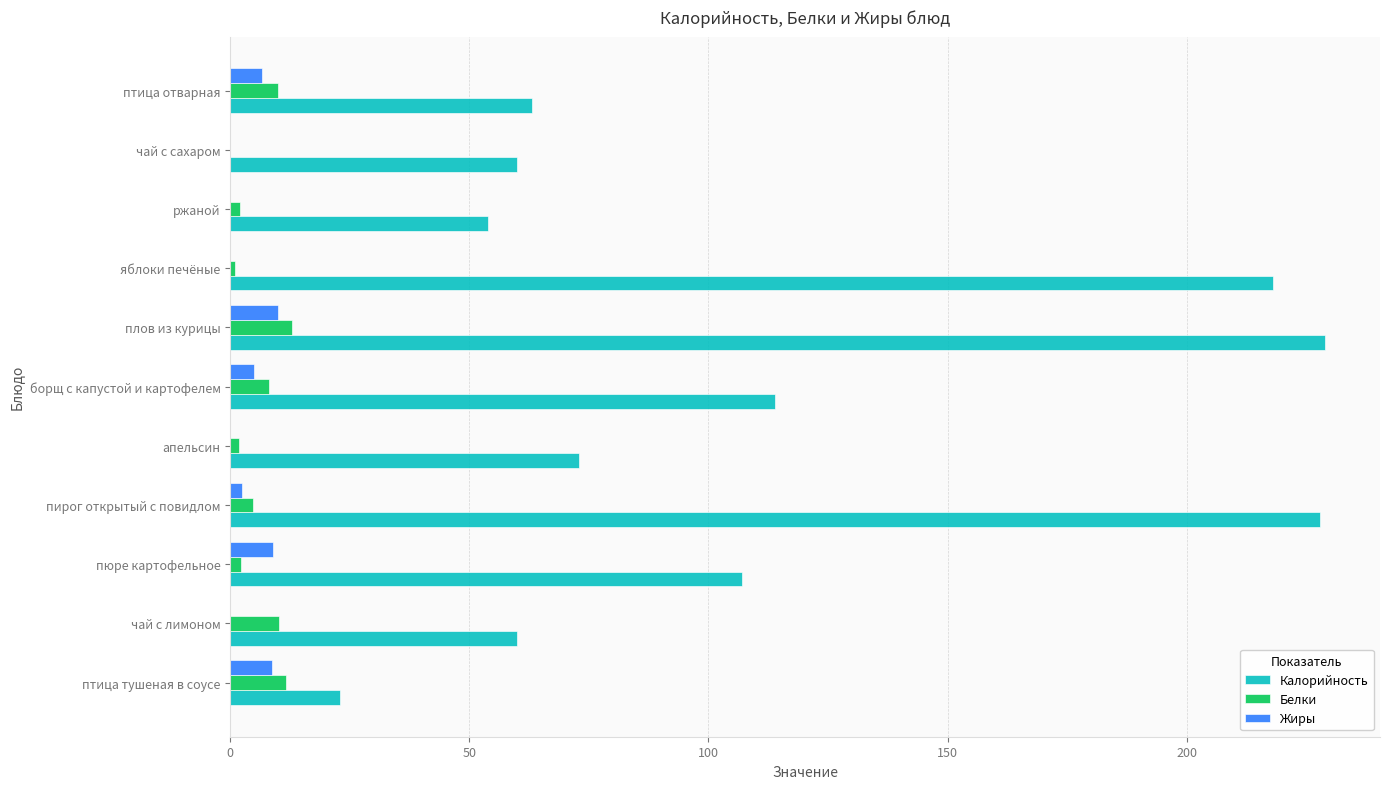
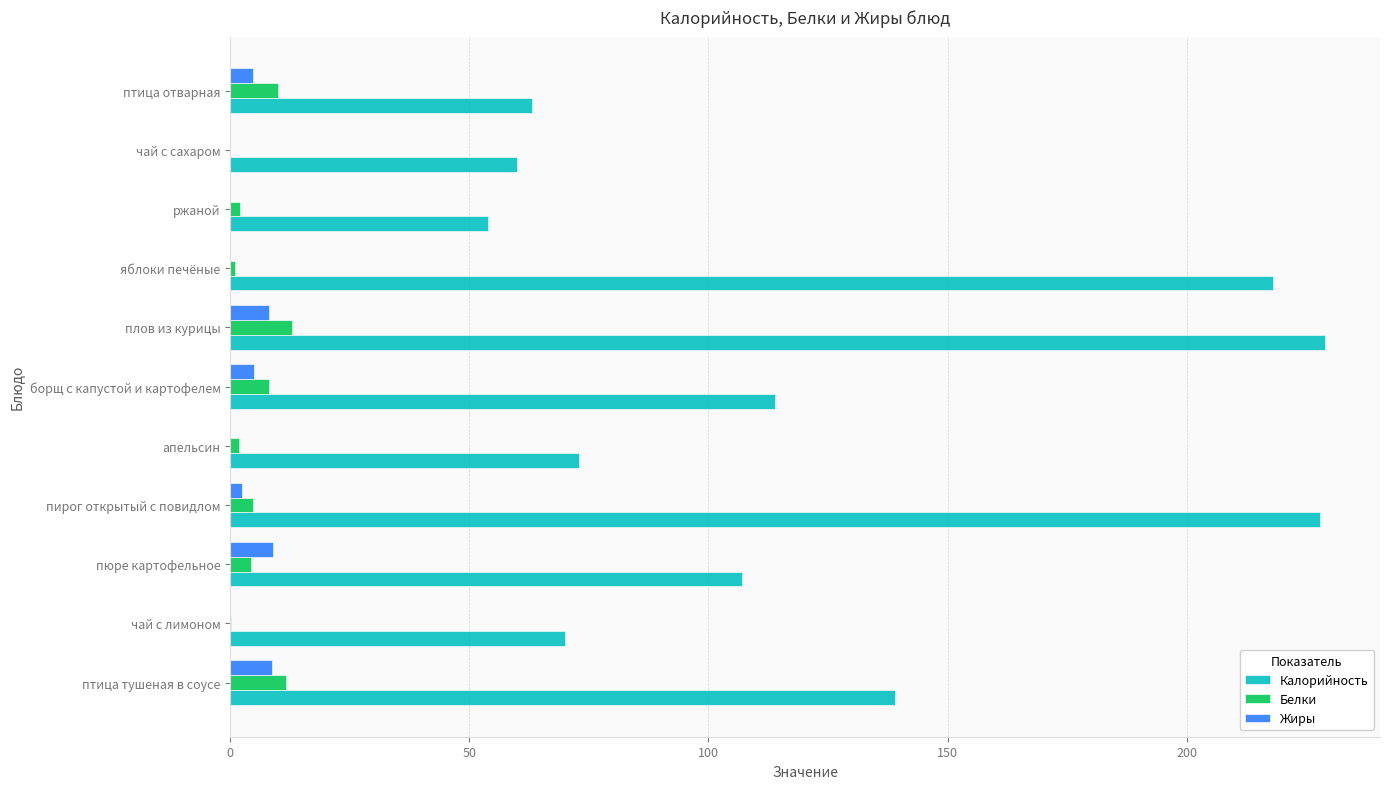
  {
    "Калорийность": {
      "птица отварная": 63,
      "чай с сахаром": 60,
      "ржаной": 54,
      "яблоки печёные": 218,
      "плов из курицы": 229,
      "борщ с капустой и картофелем": 114,
      "апельсин": 73,
      "пирог открытый с повидлом": 228,
      "пюре картофельное": 107,
-     "чай с лимоном": 60,
-     "птица тушеная в соусе": 23
+     "чай с лимоном": 70,
+     "птица тушеная в соусе": 139
    },
    "Белки": {
      "птица отварная": 10,
      "чай с сахаром": 0,
      "ржаной": 2,
      "яблоки печёные": 1,
      "плов из курицы": 13,
      "борщ с капустой и картофелем": 8,
      "апельсин": 2,
      "пирог открытый с повидлом": 5,
-     "пюре картофельное": 2,
-     "чай с лимоном": 10,
+     "пюре картофельное": 4,
+     "чай с лимоном": 0,
      "птица тушеная в соусе": 12
    },
    "Жиры": {
-     "птица отварная": 7,
+     "птица отварная": 5,
      "чай с сахаром": 0,
      "ржаной": 0,
      "яблоки печёные": 0,
-     "плов из курицы": 10,
+     "плов из курицы": 8,
      "борщ с капустой и картофелем": 5,
      "апельсин": 0,
      "пирог открытый с повидлом": 2,
      "пюре картофельное": 9,
      "птица тушеная в соусе": 9
    }
  }
